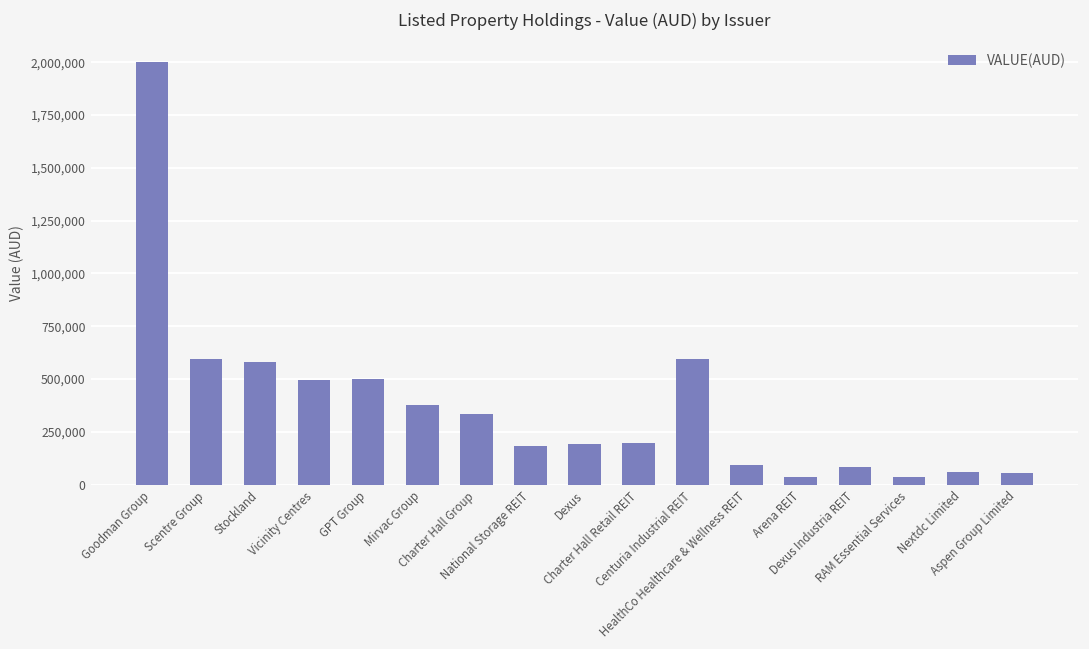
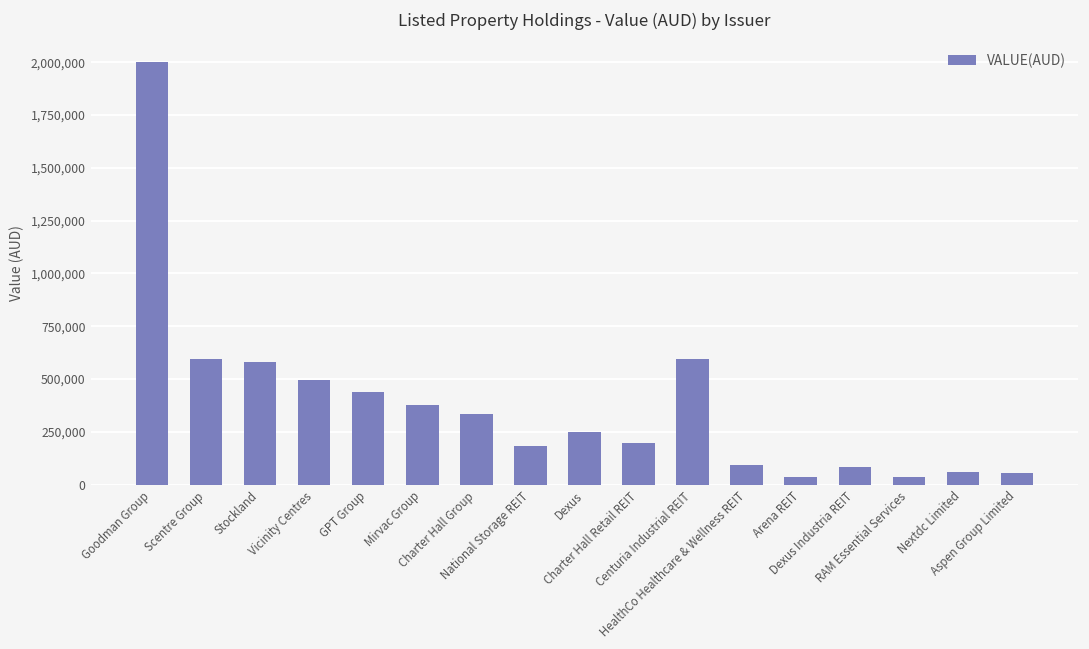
  {
    "Goodman Group": "2,000,000",
    "Scentre Group": "590,000",
    "Stockland": "580,000",
    "Vicinity Centres": "500,000",
-   "GPT Group": "500,000",
+   "GPT Group": "440,000",
    "Mirvac Group": "380,000",
    "Charter Hall Group": "340,000",
    "National Storage REIT": "180,000",
-   "Dexus": "190,000",
+   "Dexus": "250,000",
    "Charter Hall Retail REIT": "200,000",
    "Centuria Industrial REIT": "600,000",
    "HealthCo Healthcare & Wellness REIT": "90,000",
    "Arena REIT": "40,000",
    "Dexus Industria REIT": "90,000",
    "RAM Essential Services": "40,000",
    "Nextdc Limited": "60,000",
    "Aspen Group Limited": "50,000"
  }
